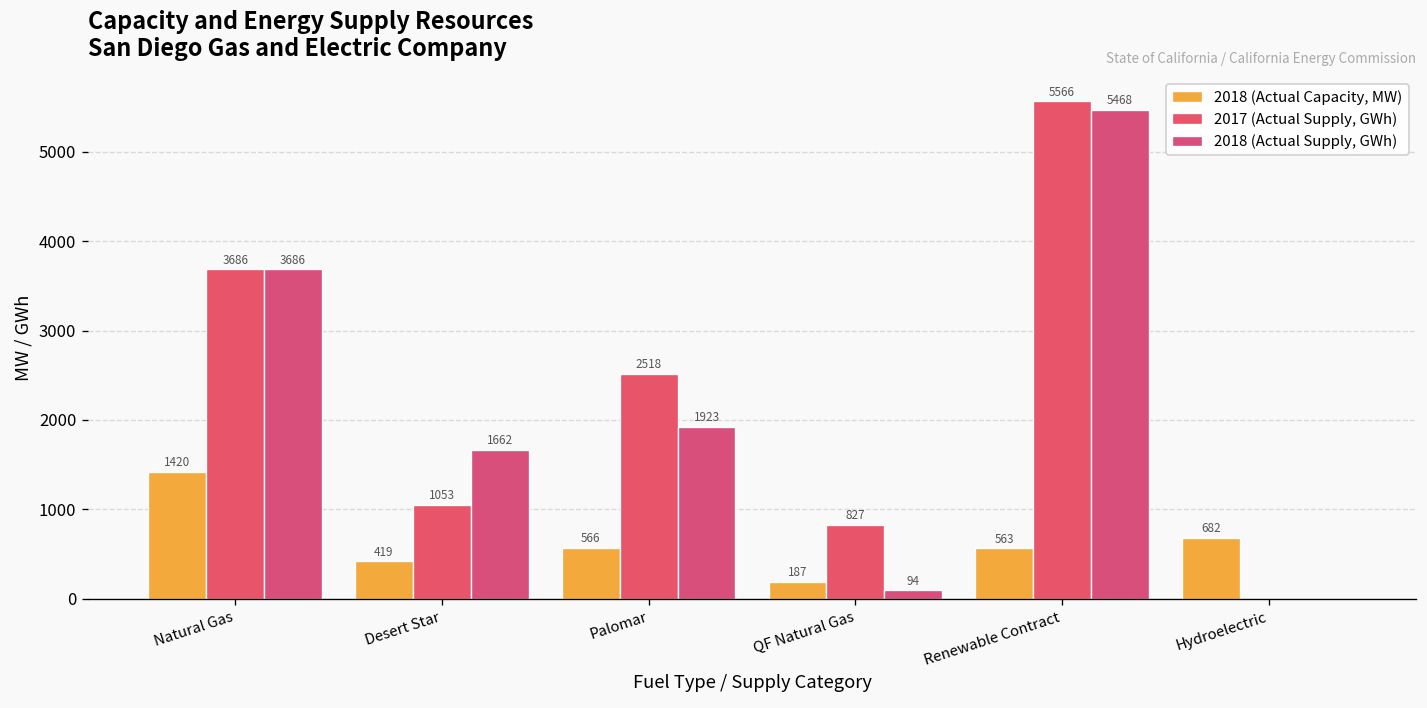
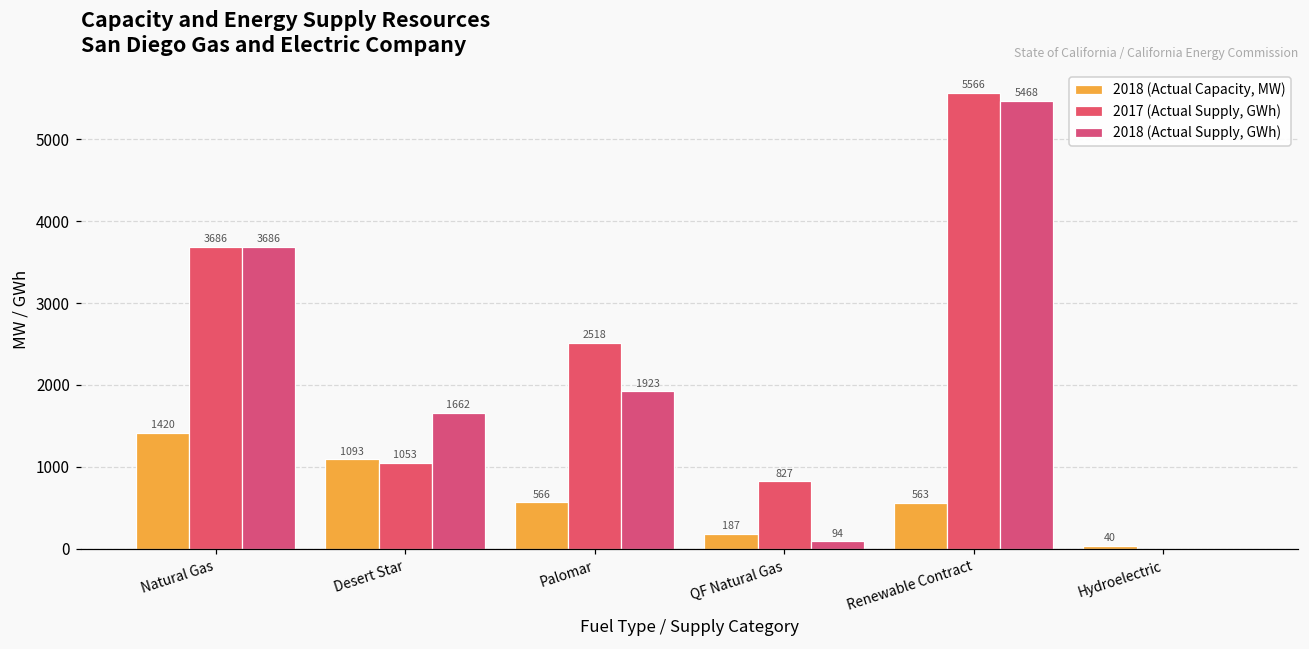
  {
    "2018 (Actual Capacity, MW)": {
      "Natural Gas": 1420,
-     "Desert Star": 419,
+     "Desert Star": 1093,
      "Palomar": 566,
      "QF Natural Gas": 187,
      "Renewable Contract": 563,
-     "Hydroelectric": 682
+     "Hydroelectric": 40
    }
  }
